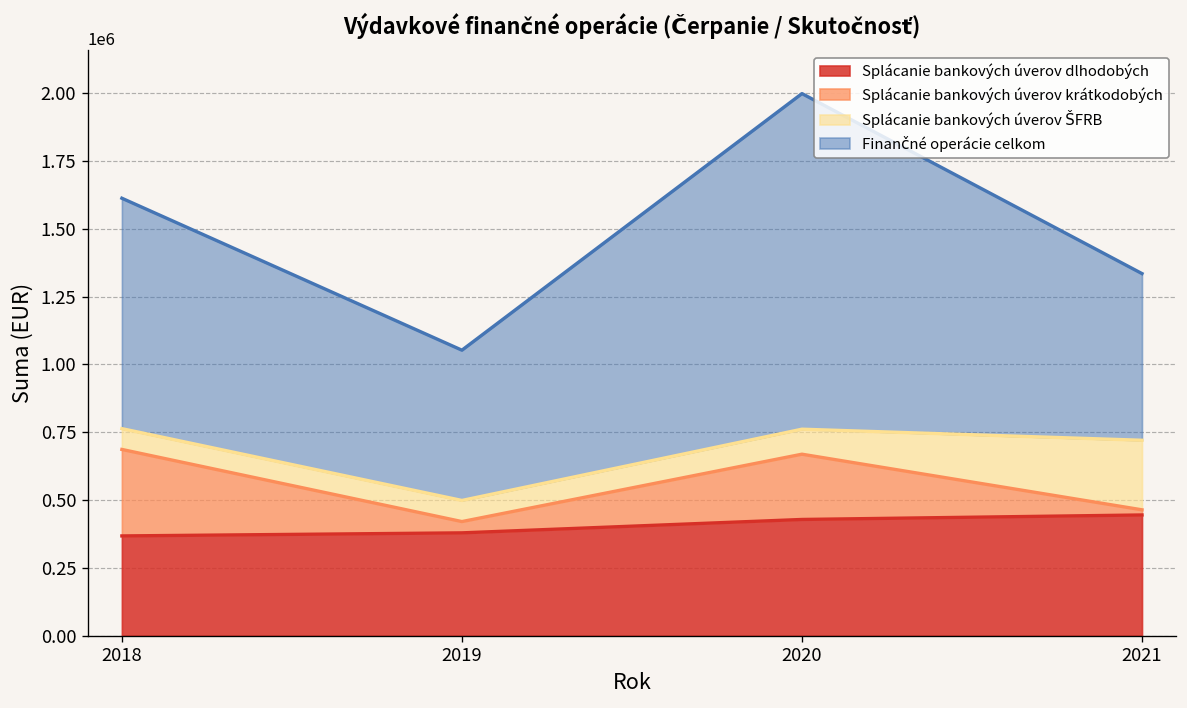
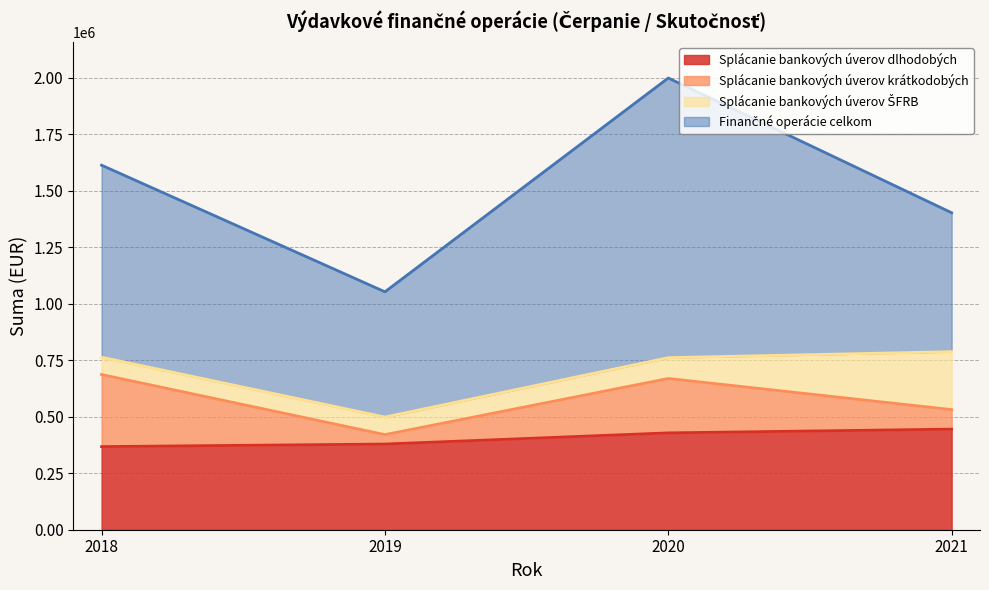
  {
    "Splácanie bankových úverov dlhodobých": {
      "2018": 370000,
      "2019": 380000,
      "2020": 430000,
      "2021": 440000
    },
    "Splácanie bankových úverov krátkodobých": {
      "2018": 320000,
      "2019": 40000,
      "2020": 240000,
-     "2021": 20000
+     "2021": 90000
    },
    "Splácanie bankových úverov ŠFRB": {
      "2018": 80000,
      "2019": 80000,
      "2020": 90000,
      "2021": 260000
    },
    "Finančné operácie celkom": {
      "2018": 850000,
      "2019": 550000,
      "2020": 1240000,
      "2021": 610000
    }
  }
